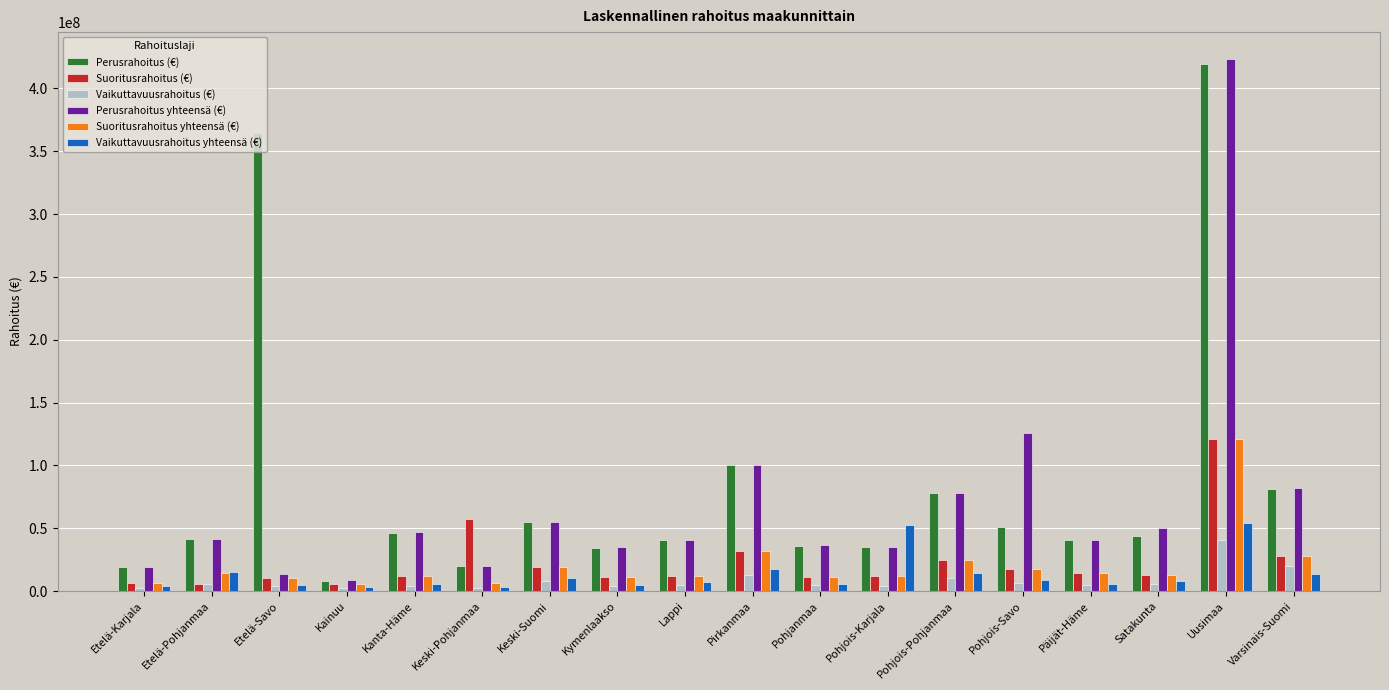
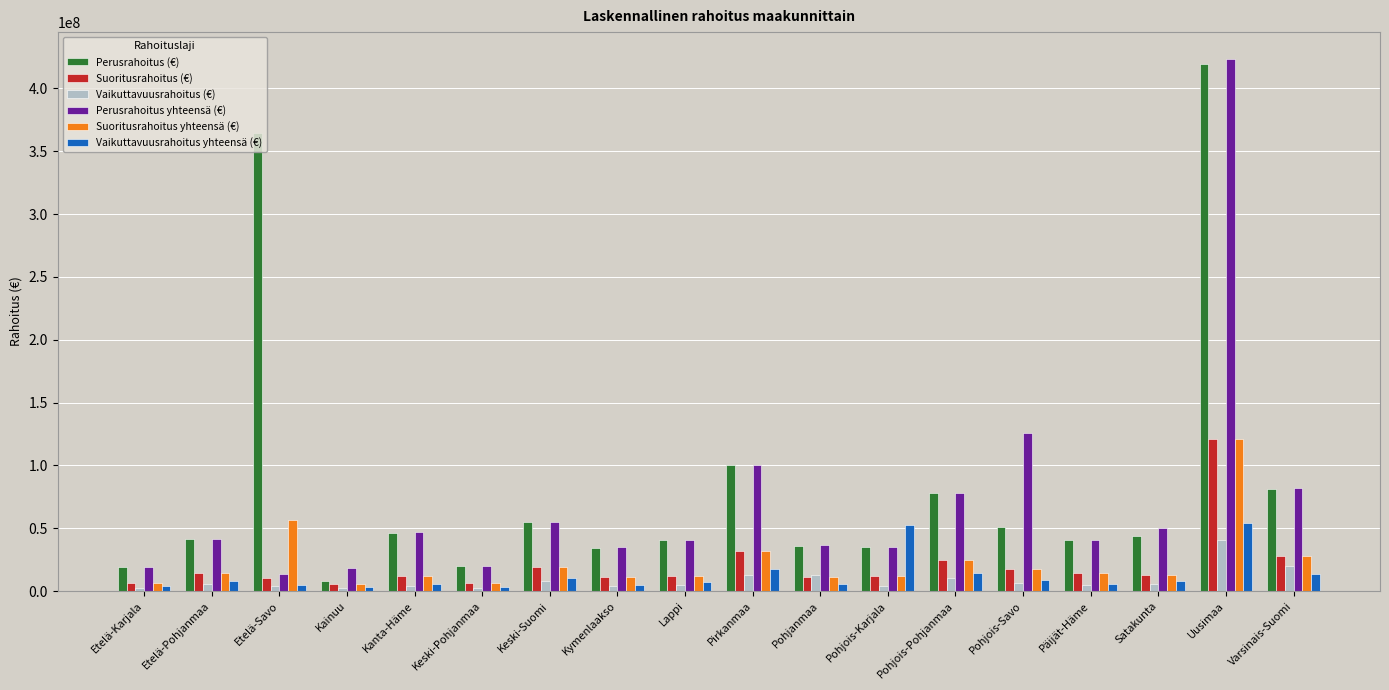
  {
    "Perusrahoitus (€)": {
      "Etelä-Karjala": 19000000,
      "Etelä-Pohjanmaa": 42000000,
      "Kainuu": 8000000,
      "Kanta-Häme": 47000000,
      "Keski-Pohjanmaa": 20000000,
      "Keski-Suomi": 55000000,
      "Kymenlaakso": 34000000,
      "Lappi": 40000000,
      "Pirkanmaa": 100000000,
      "Pohjanmaa": 36000000,
      "Pohjois-Karjala": 35000000,
      "Pohjois-Pohjanmaa": 78000000,
      "Pohjois-Savo": 51000000,
      "Päijät-Häme": 41000000,
      "Satakunta": 44000000,
      "Uusimaa": 419000000,
      "Varsinais-Suomi": 81000000
    },
    "Suoritusrahoitus (€)": {
      "Etelä-Karjala": 6000000,
-     "Etelä-Pohjanmaa": 5000000,
+     "Etelä-Pohjanmaa": 15000000,
      "Etelä-Savo": 10000000,
      "Kainuu": 6000000,
      "Kanta-Häme": 12000000,
-     "Keski-Pohjanmaa": 58000000,
+     "Keski-Pohjanmaa": 6000000,
      "Keski-Suomi": 19000000,
      "Kymenlaakso": 11000000,
      "Lappi": 12000000,
      "Pirkanmaa": 32000000,
      "Pohjanmaa": 11000000,
      "Pohjois-Karjala": 12000000,
      "Pohjois-Pohjanmaa": 24000000,
      "Pohjois-Savo": 18000000,
      "Päijät-Häme": 15000000,
      "Satakunta": 13000000,
      "Uusimaa": 121000000,
      "Varsinais-Suomi": 28000000
    },
    "Vaikuttavuusrahoitus (€)": {
      "Etelä-Karjala": 3000000,
      "Etelä-Pohjanmaa": 6000000,
      "Etelä-Savo": 4000000,
      "Kainuu": 3000000,
      "Kanta-Häme": 4000000,
      "Keski-Pohjanmaa": 2000000,
      "Keski-Suomi": 8000000,
      "Kymenlaakso": 4000000,
      "Lappi": 5000000,
      "Pirkanmaa": 13000000,
-     "Pohjanmaa": 5000000,
+     "Pohjanmaa": 13000000,
      "Pohjois-Karjala": 4000000,
      "Pohjois-Pohjanmaa": 10000000,
      "Pohjois-Savo": 6000000,
      "Päijät-Häme": 5000000,
      "Satakunta": 6000000,
      "Uusimaa": 41000000,
      "Varsinais-Suomi": 20000000
    },
    "Perusrahoitus yhteensä (€)": {
      "Etelä-Karjala": 19000000,
      "Etelä-Pohjanmaa": 42000000,
      "Etelä-Savo": 13000000,
-     "Kainuu": 8000000,
+     "Kainuu": 18000000,
      "Kanta-Häme": 47000000,
      "Keski-Pohjanmaa": 20000000,
      "Keski-Suomi": 55000000,
      "Kymenlaakso": 35000000,
      "Lappi": 41000000,
      "Pirkanmaa": 101000000,
      "Pohjanmaa": 36000000,
      "Pohjois-Karjala": 35000000,
      "Pohjois-Pohjanmaa": 78000000,
      "Pohjois-Savo": 126000000,
      "Päijät-Häme": 41000000,
      "Satakunta": 50000000,
      "Uusimaa": 424000000,
      "Varsinais-Suomi": 82000000
    },
    "Suoritusrahoitus yhteensä (€)": {
      "Etelä-Karjala": 6000000,
      "Etelä-Pohjanmaa": 15000000,
-     "Etelä-Savo": 10000000,
+     "Etelä-Savo": 57000000,
      "Kainuu": 6000000,
      "Kanta-Häme": 12000000,
      "Keski-Pohjanmaa": 6000000,
      "Keski-Suomi": 19000000,
      "Kymenlaakso": 11000000,
      "Lappi": 12000000,
      "Pirkanmaa": 32000000,
      "Pohjanmaa": 11000000,
      "Pohjois-Karjala": 12000000,
      "Pohjois-Pohjanmaa": 24000000,
      "Pohjois-Savo": 18000000,
      "Päijät-Häme": 15000000,
      "Satakunta": 13000000,
      "Uusimaa": 121000000,
      "Varsinais-Suomi": 28000000
    },
    "Vaikuttavuusrahoitus yhteensä (€)": {
      "Etelä-Karjala": 4000000,
-     "Etelä-Pohjanmaa": 15000000,
+     "Etelä-Pohjanmaa": 8000000,
      "Etelä-Savo": 5000000,
      "Kainuu": 3000000,
      "Kanta-Häme": 6000000,
      "Keski-Pohjanmaa": 3000000,
      "Keski-Suomi": 10000000,
      "Kymenlaakso": 5000000,
      "Lappi": 7000000,
      "Pirkanmaa": 17000000,
      "Pohjanmaa": 6000000,
      "Pohjois-Karjala": 52000000,
      "Pohjois-Pohjanmaa": 14000000,
      "Pohjois-Savo": 9000000,
      "Päijät-Häme": 5000000,
      "Satakunta": 8000000,
      "Uusimaa": 54000000,
      "Varsinais-Suomi": 14000000
    }
  }
